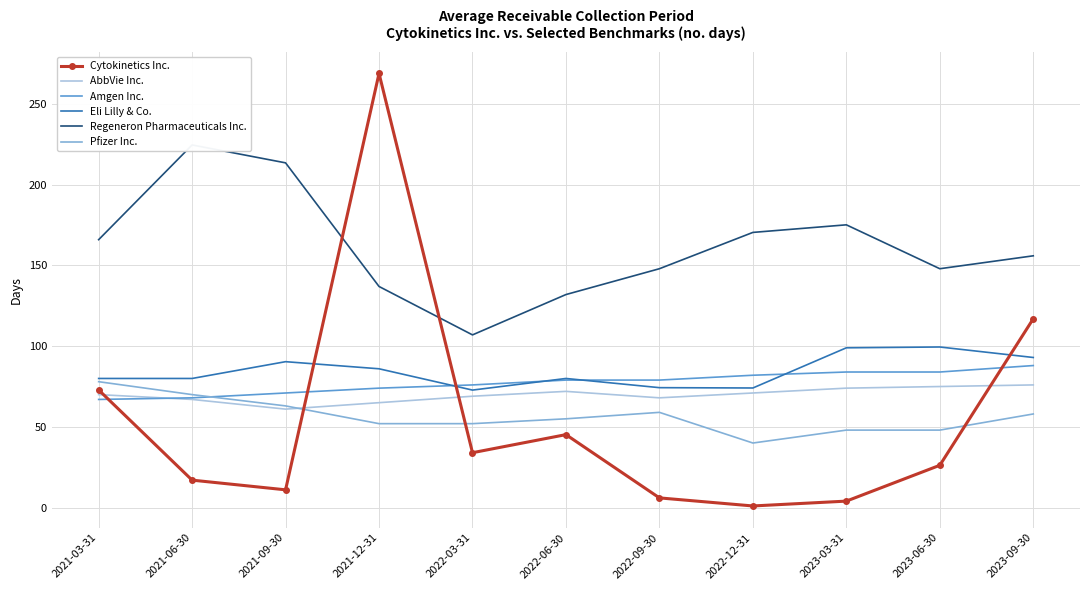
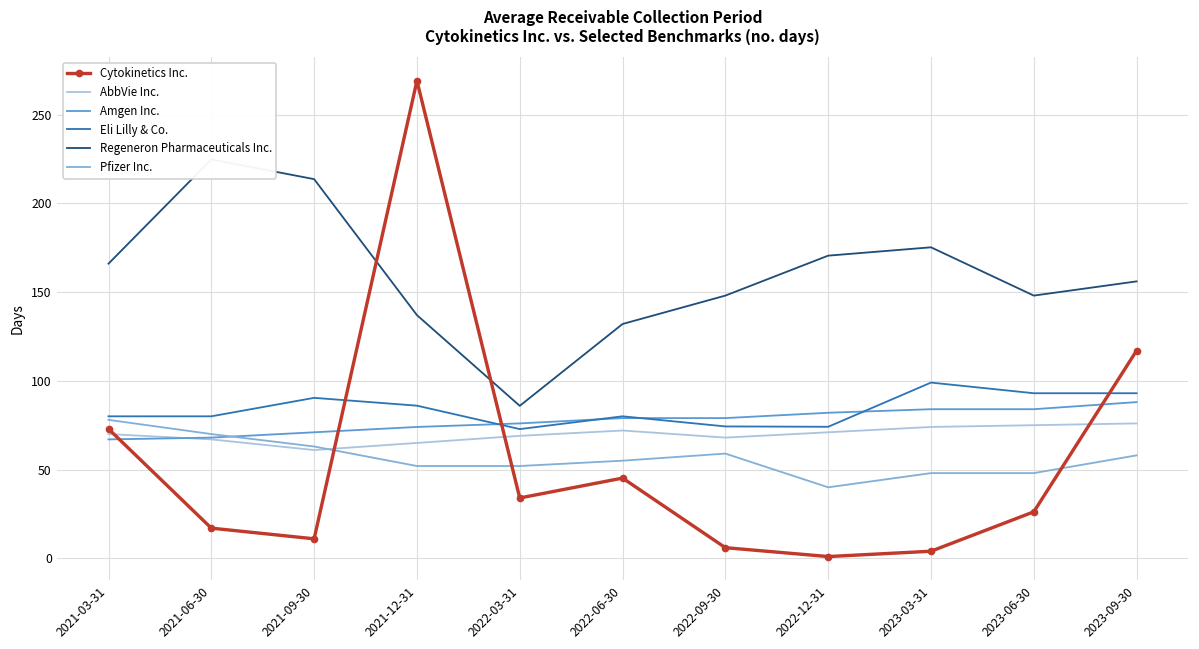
  {
    "Cytokinetics Inc.": {
      "2021-03-31": 73,
      "2021-06-30": 17,
      "2021-09-30": 11,
      "2021-12-31": 269,
      "2022-03-31": 34,
      "2022-06-30": 45,
      "2022-09-30": 6,
      "2022-12-31": 1,
      "2023-03-31": 4,
      "2023-06-30": 26,
      "2023-09-30": 117
    },
    "Eli Lilly & Co.": {
      "2021-03-31": 80,
      "2021-06-30": 80,
      "2021-09-30": 90,
      "2021-12-31": 86,
      "2022-03-31": 73,
      "2022-09-30": 74,
      "2022-12-31": 74,
      "2023-03-31": 99,
-     "2023-06-30": 100,
+     "2023-06-30": 93,
      "2023-09-30": 93
    },
    "Regeneron Pharmaceuticals Inc.": {
      "2021-03-31": 166,
      "2021-09-30": 214,
      "2021-12-31": 137,
-     "2022-03-31": 107,
+     "2022-03-31": 86,
      "2022-06-30": 132,
      "2022-09-30": 148,
      "2022-12-31": 171,
      "2023-03-31": 175,
      "2023-06-30": 148,
      "2023-09-30": 156
    }
  }
